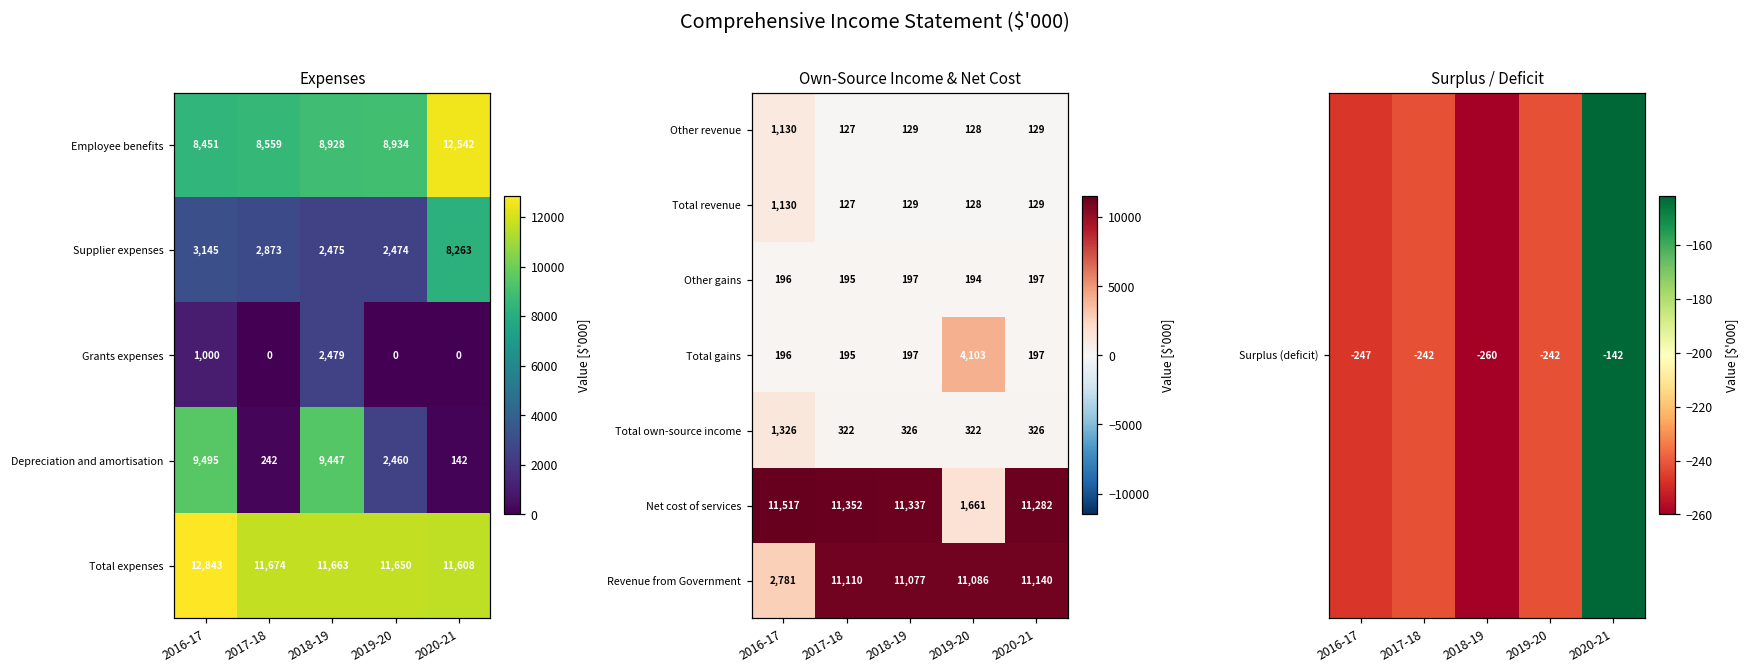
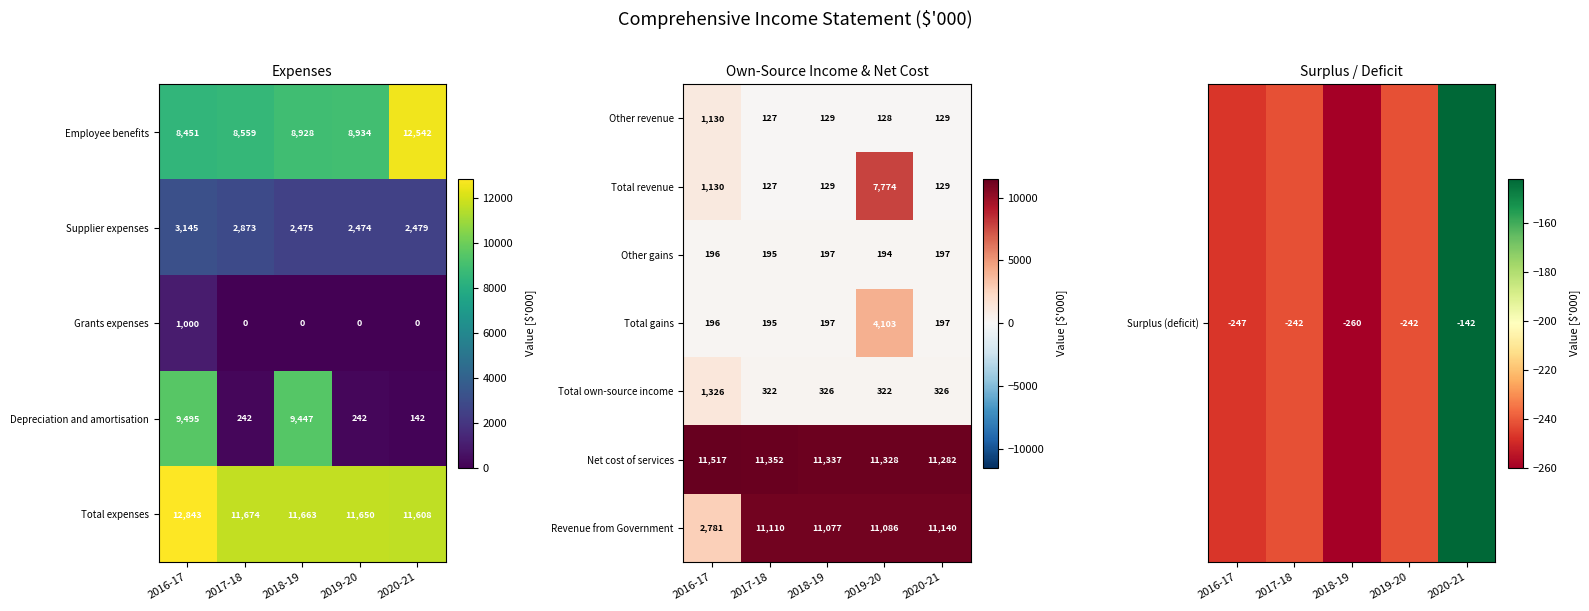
  {
    "Expenses": {
      "Employee benefits": {
        "2016-17": "8,451",
        "2017-18": "8,559",
        "2018-19": "8,928",
        "2019-20": "8,934",
        "2020-21": "12,542"
      },
      "Supplier expenses": {
        "2016-17": "3,145",
        "2017-18": "2,873",
        "2018-19": "2,475",
        "2019-20": "2,474",
-       "2020-21": "8,263"
+       "2020-21": "2,479"
      },
      "Grants expenses": {
        "2016-17": "1,000",
        "2017-18": "0",
-       "2018-19": "2,479",
+       "2018-19": "0",
        "2019-20": "0",
        "2020-21": "0"
      },
      "Depreciation and amortisation": {
        "2016-17": "9,495",
        "2017-18": "242",
        "2018-19": "9,447",
-       "2019-20": "2,460",
+       "2019-20": "242",
        "2020-21": "142"
      },
      "Total expenses": {
        "2016-17": "12,843",
        "2017-18": "11,674",
        "2018-19": "11,663",
        "2019-20": "11,650",
        "2020-21": "11,608"
      }
    },
    "Own-Source Income & Net Cost": {
      "Other revenue": {
        "2016-17": "1,130",
        "2017-18": "127",
        "2018-19": "129",
        "2019-20": "128",
        "2020-21": "129"
      },
      "Total revenue": {
        "2016-17": "1,130",
        "2017-18": "127",
        "2018-19": "129",
-       "2019-20": "128",
+       "2019-20": "7,774",
        "2020-21": "129"
      },
      "Other gains": {
        "2016-17": "196",
        "2017-18": "195",
        "2018-19": "197",
        "2019-20": "194",
        "2020-21": "197"
      },
      "Total gains": {
        "2016-17": "196",
        "2017-18": "195",
        "2018-19": "197",
        "2019-20": "4,103",
        "2020-21": "197"
      },
      "Total own-source income": {
        "2016-17": "1,326",
        "2017-18": "322",
        "2018-19": "326",
        "2019-20": "322",
        "2020-21": "326"
      },
      "Net cost of services": {
        "2016-17": "11,517",
        "2017-18": "11,352",
        "2018-19": "11,337",
-       "2019-20": "1,661",
+       "2019-20": "11,328",
        "2020-21": "11,282"
      },
      "Revenue from Government": {
        "2016-17": "2,781",
        "2017-18": "11,110",
        "2018-19": "11,077",
        "2019-20": "11,086",
        "2020-21": "11,140"
      }
    },
    "Surplus / Deficit": {
      "Surplus (deficit)": {
        "2016-17": "-247",
        "2017-18": "-242",
        "2018-19": "-260",
        "2019-20": "-242",
        "2020-21": "-142"
      }
    }
  }
